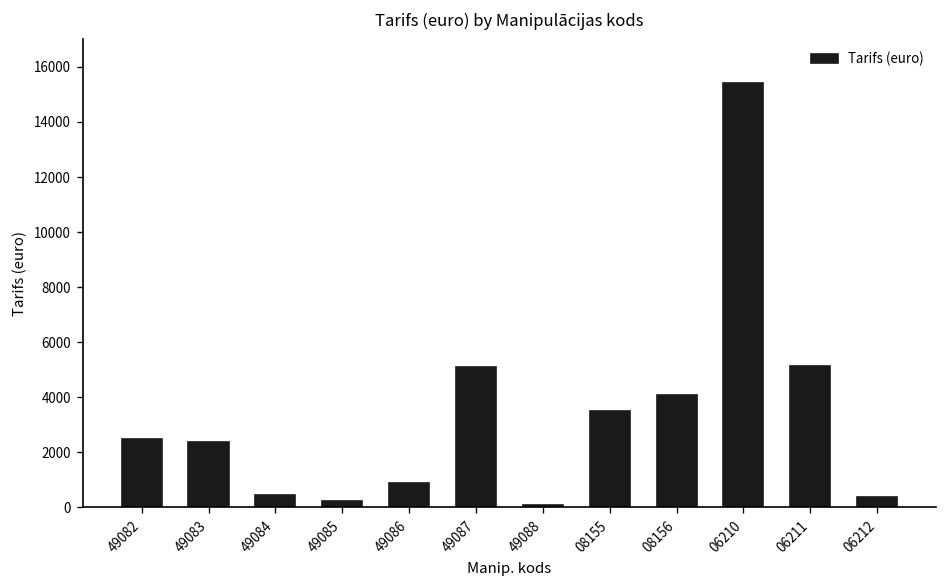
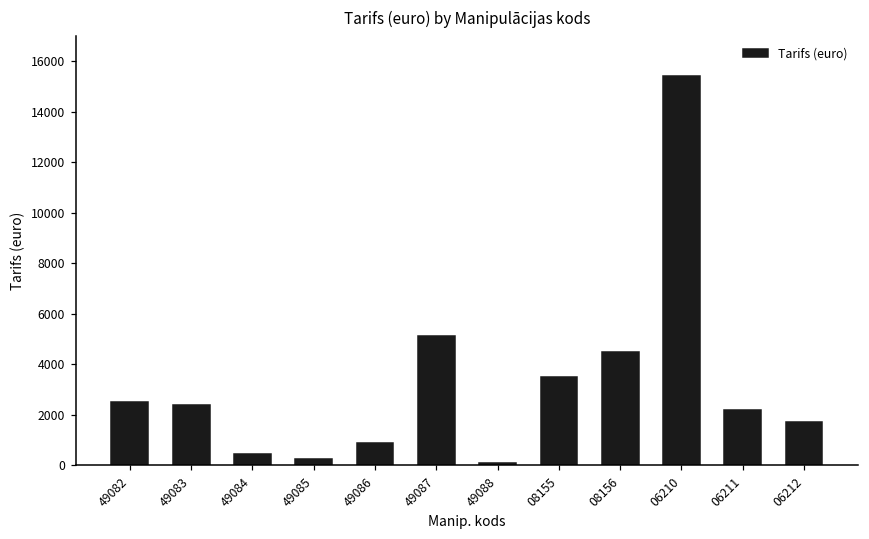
  {
    "49082": 2500,
    "49083": 2400,
    "49084": 400,
    "49085": 200,
    "49086": 900,
    "49087": 5100,
    "08155": 3500,
-   "08156": 4100,
+   "08156": 4500,
    "06210": 15400,
-   "06211": 5100,
-   "06212": 400
+   "06211": 2200,
+   "06212": 1700
  }
